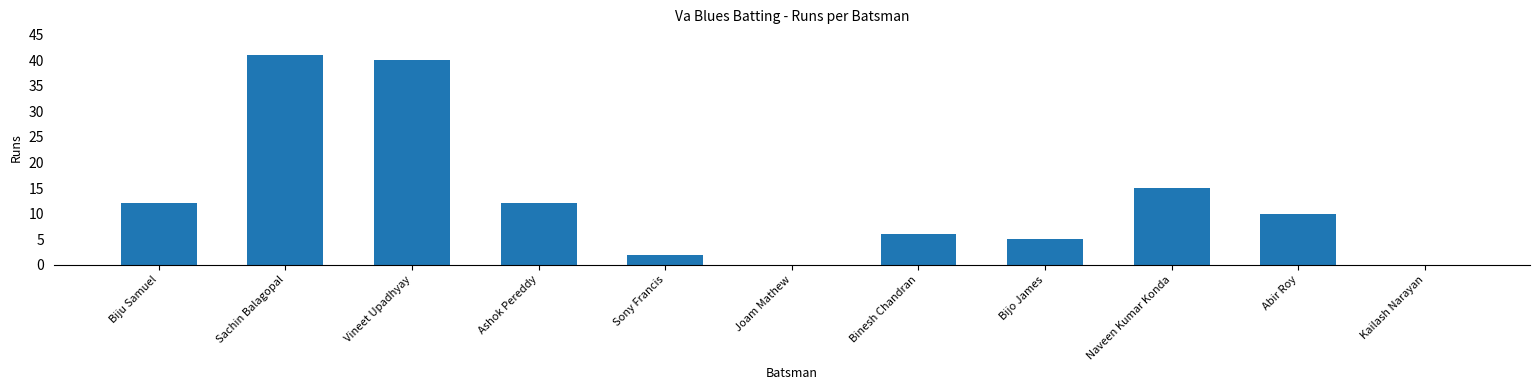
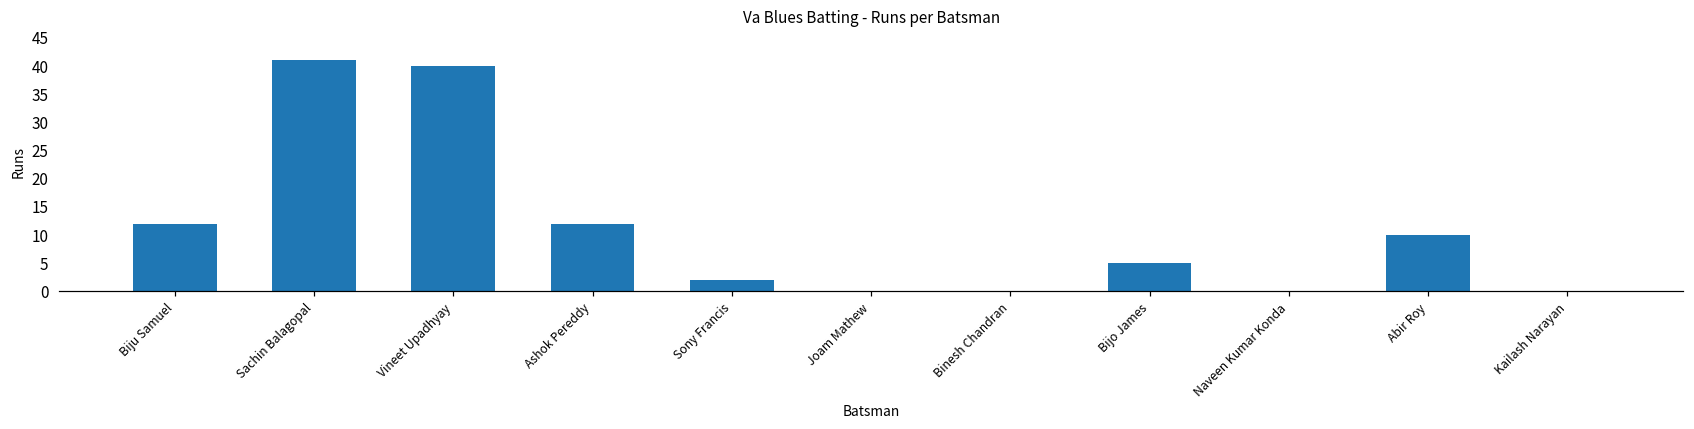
  {
    "Biju Samuel": 12,
    "Sachin Balagopal": 41,
    "Vineet Upadhyay": 40,
    "Ashok Pereddy": 12,
    "Sony Francis": 2,
    "Joam Mathew": 0,
-   "Binesh Chandran": 6,
+   "Binesh Chandran": 0,
    "Bijo James": 5,
-   "Naveen Kumar Konda": 15,
+   "Naveen Kumar Konda": 0,
    "Abir Roy": 10,
    "Kailash Narayan": 0
  }
